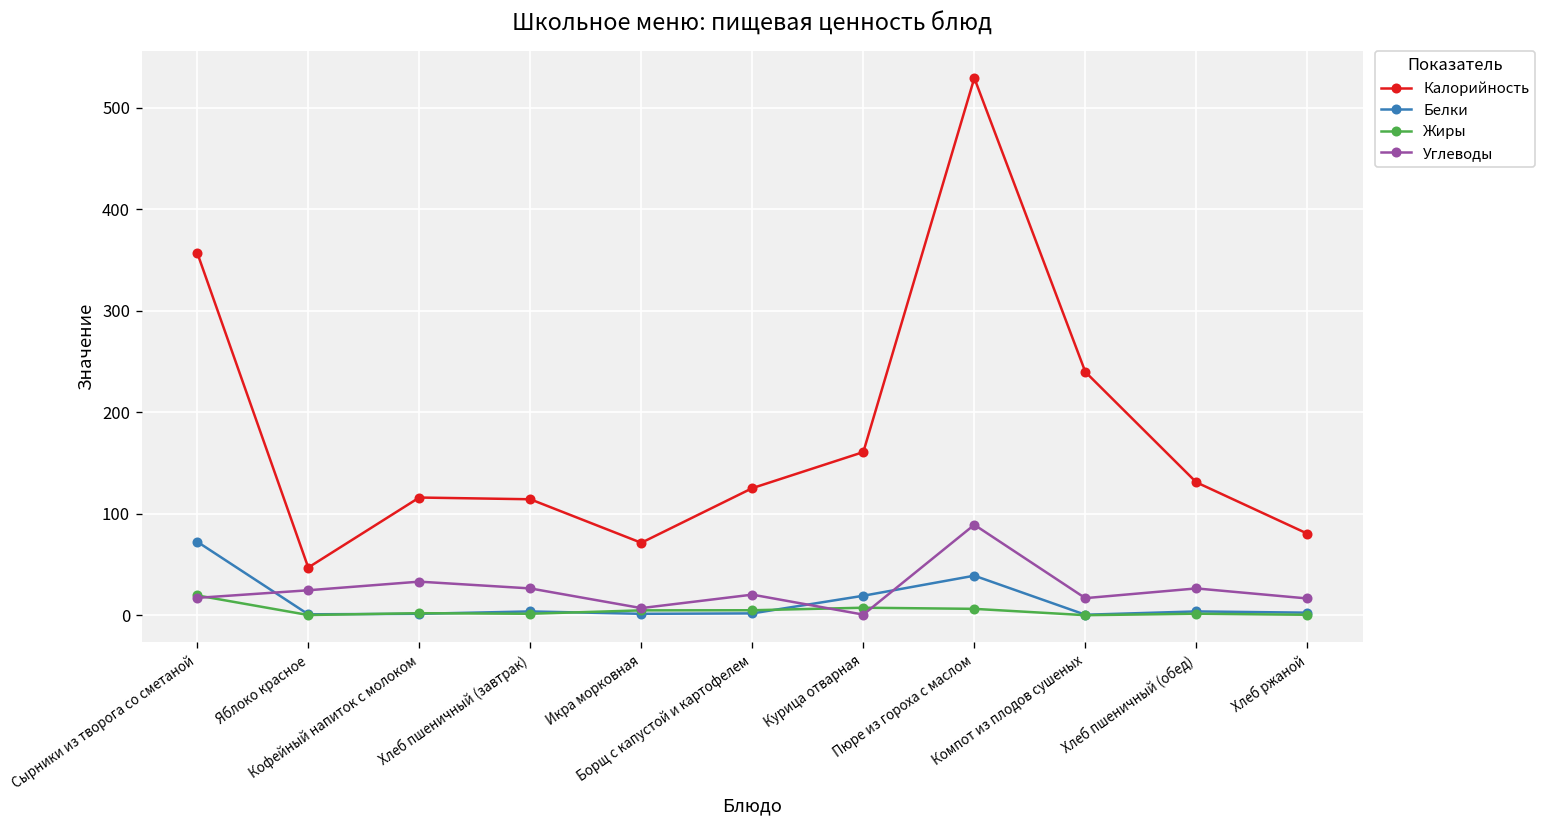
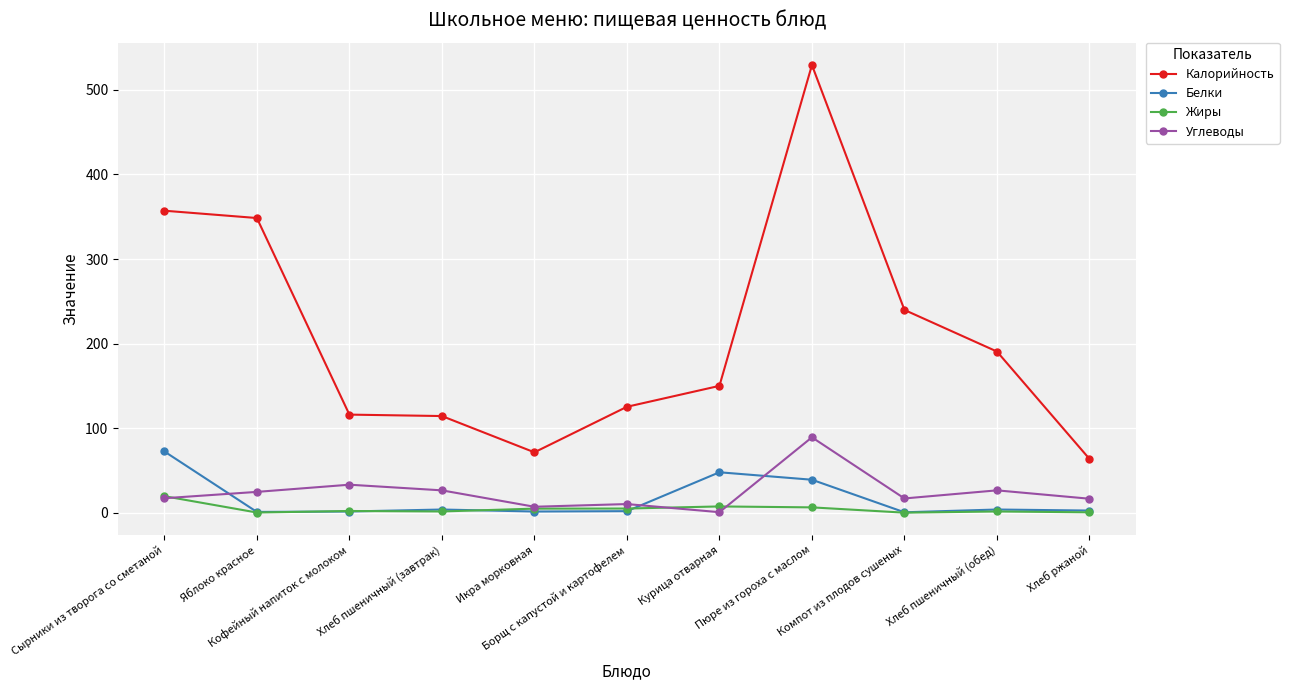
  {
    "Калорийность": {
      "Сырники из творога со сметаной": 360,
-     "Яблоко красное": 50,
+     "Яблоко красное": 350,
      "Кофейный напиток с молоком": 120,
      "Хлеб пшеничный (завтрак)": 110,
      "Икра морковная": 70,
      "Борщ с капустой и картофелем": 130,
-     "Курица отварная": 160,
+     "Курица отварная": 150,
      "Пюре из гороха с маслом": 530,
      "Компот из плодов сушеных": 240,
-     "Хлеб пшеничный (обед)": 130,
-     "Хлеб ржаной": 80
+     "Хлеб пшеничный (обед)": 190,
+     "Хлеб ржаной": 60
    },
    "Белки": {
      "Сырники из творога со сметаной": 70,
      "Икра морковная": 0,
      "Борщ с капустой и картофелем": 0,
-     "Курица отварная": 20,
+     "Курица отварная": 50,
      "Пюре из гороха с маслом": 40
    },
    "Жиры": {
      "Борщ с капустой и картофелем": 0,
      "Курица отварная": 10,
      "Пюре из гороха с маслом": 10
    },
    "Углеводы": {
      "Яблоко красное": 20,
      "Кофейный напиток с молоком": 30,
      "Хлеб пшеничный (завтрак)": 30,
-     "Борщ с капустой и картофелем": 20,
+     "Борщ с капустой и картофелем": 10,
      "Курица отварная": 0,
      "Пюре из гороха с маслом": 90,
      "Компот из плодов сушеных": 20,
      "Хлеб пшеничный (обед)": 30,
      "Хлеб ржаной": 20
    }
  }
